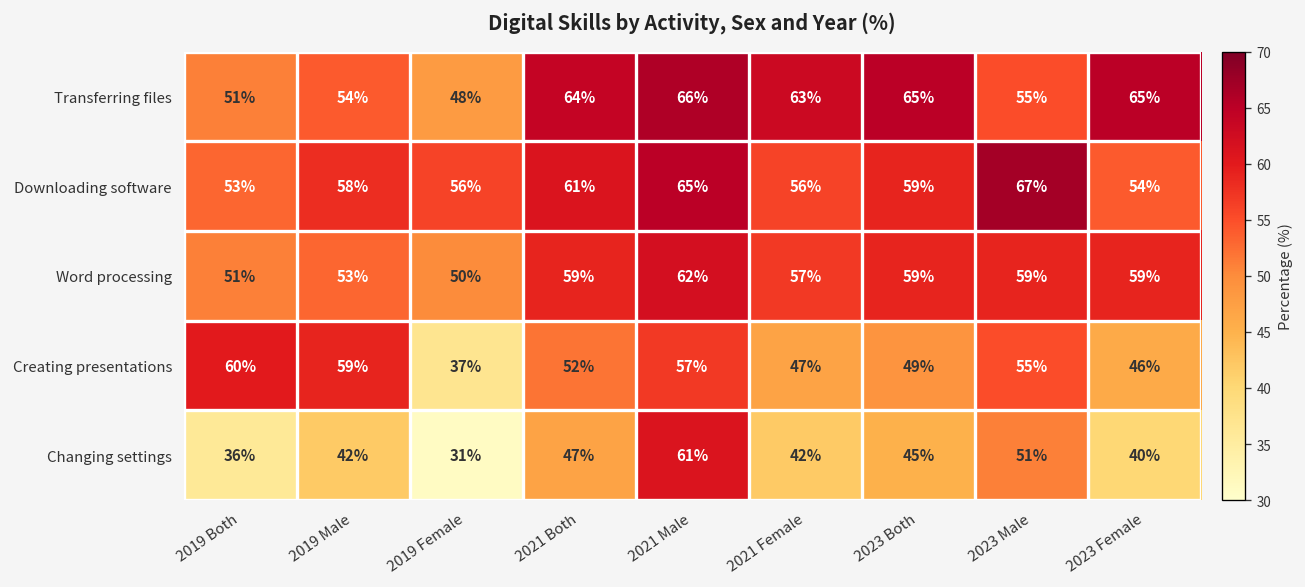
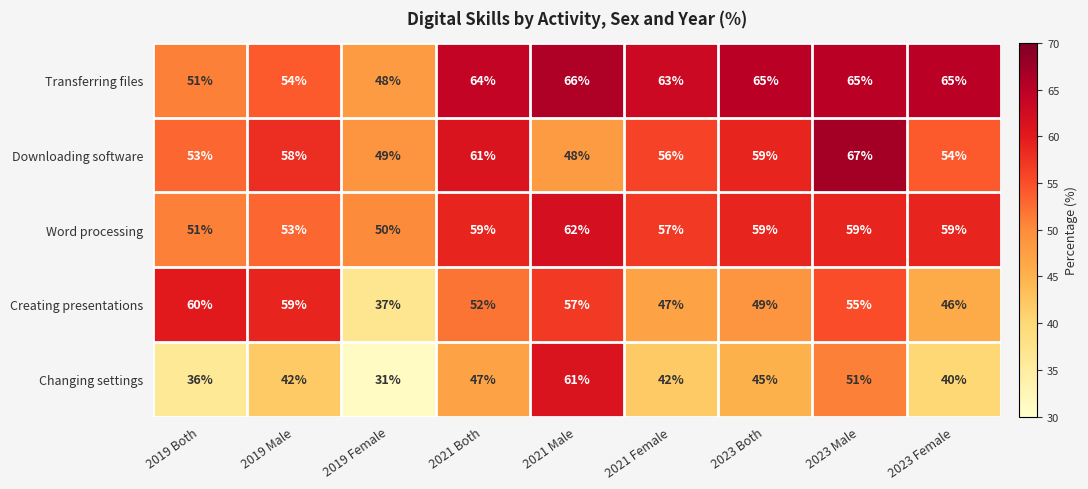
  {
    "Transferring files": {
      "2019 Both": "51%",
      "2019 Male": "54%",
      "2019 Female": "48%",
      "2021 Both": "64%",
      "2021 Male": "66%",
      "2021 Female": "63%",
      "2023 Both": "65%",
-     "2023 Male": "55%",
+     "2023 Male": "65%",
      "2023 Female": "65%"
    },
    "Downloading software": {
      "2019 Both": "53%",
      "2019 Male": "58%",
-     "2019 Female": "56%",
+     "2019 Female": "49%",
      "2021 Both": "61%",
-     "2021 Male": "65%",
+     "2021 Male": "48%",
      "2021 Female": "56%",
      "2023 Both": "59%",
      "2023 Male": "67%",
      "2023 Female": "54%"
    },
    "Word processing": {
      "2019 Both": "51%",
      "2019 Male": "53%",
      "2019 Female": "50%",
      "2021 Both": "59%",
      "2021 Male": "62%",
      "2021 Female": "57%",
      "2023 Both": "59%",
      "2023 Male": "59%",
      "2023 Female": "59%"
    },
    "Creating presentations": {
      "2019 Both": "60%",
      "2019 Male": "59%",
      "2019 Female": "37%",
      "2021 Both": "52%",
      "2021 Male": "57%",
      "2021 Female": "47%",
      "2023 Both": "49%",
      "2023 Male": "55%",
      "2023 Female": "46%"
    },
    "Changing settings": {
      "2019 Both": "36%",
      "2019 Male": "42%",
      "2019 Female": "31%",
      "2021 Both": "47%",
      "2021 Male": "61%",
      "2021 Female": "42%",
      "2023 Both": "45%",
      "2023 Male": "51%",
      "2023 Female": "40%"
    }
  }
